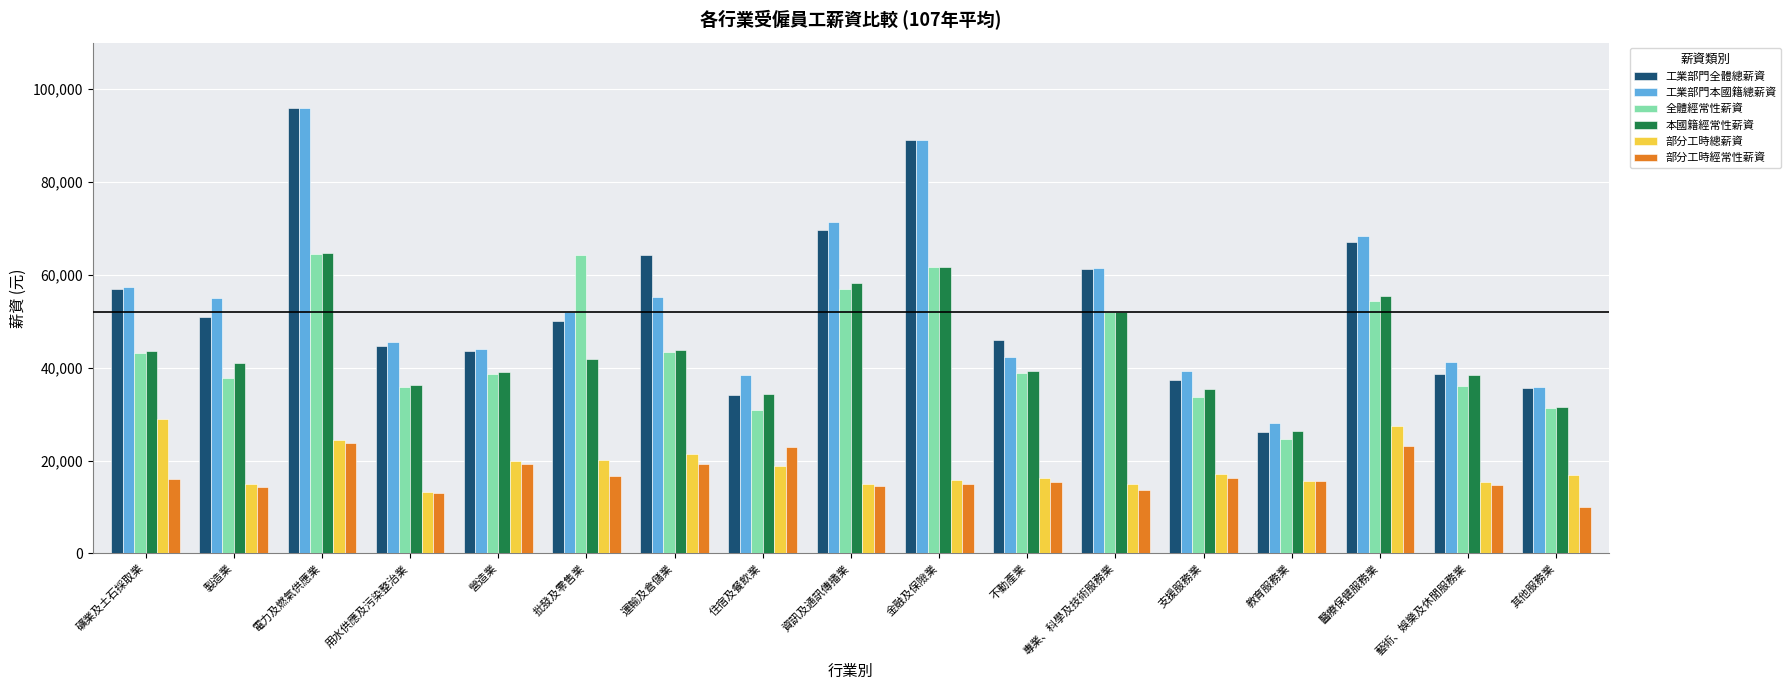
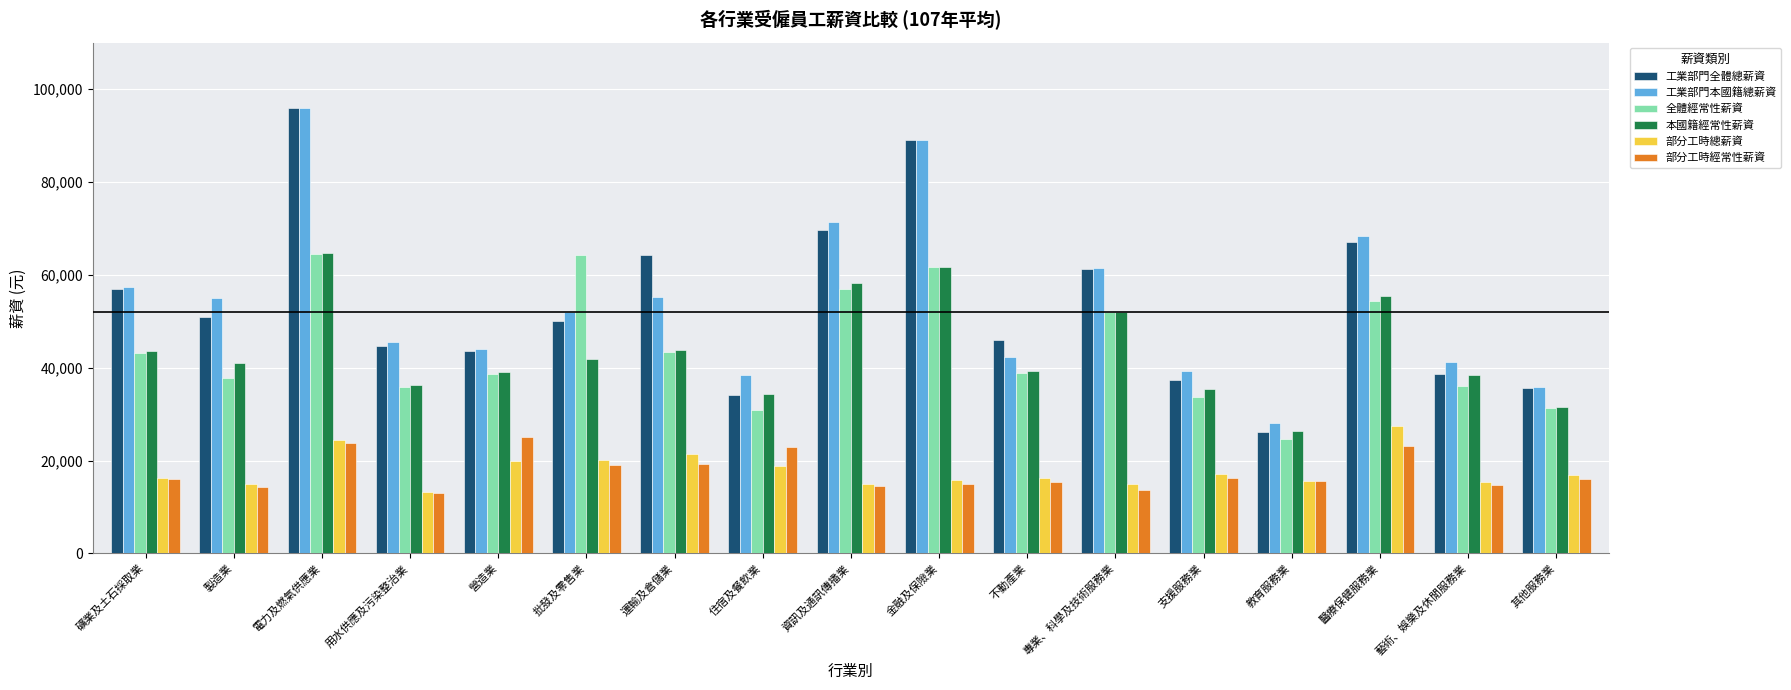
  {
    "工業部門全體總薪資": {
      "礦業及土石採取業": "57,000",
      "製造業": "51,000",
      "電力及燃氣供應業": "96,000",
      "用水供應及污染整治業": "45,000",
      "營造業": "44,000",
      "批發及零售業": "50,000",
      "運輸及倉儲業": "64,000",
      "住宿及餐飲業": "34,000",
      "資訊及通訊傳播業": "70,000",
      "金融及保險業": "89,000",
      "不動產業": "46,000",
      "專業、科學及技術服務業": "61,000",
      "支援服務業": "37,000",
      "教育服務業": "26,000",
      "醫療保健服務業": "67,000",
      "藝術、娛樂及休閒服務業": "39,000",
      "其他服務業": "36,000"
    },
    "工業部門本國籍總薪資": {
      "礦業及土石採取業": "57,000",
      "製造業": "55,000",
      "電力及燃氣供應業": "96,000",
      "用水供應及污染整治業": "45,000",
      "營造業": "44,000",
      "批發及零售業": "52,000",
      "運輸及倉儲業": "55,000",
      "住宿及餐飲業": "38,000",
      "資訊及通訊傳播業": "71,000",
      "金融及保險業": "89,000",
      "不動產業": "42,000",
      "專業、科學及技術服務業": "61,000",
      "支援服務業": "39,000",
      "教育服務業": "28,000",
      "醫療保健服務業": "68,000",
      "藝術、娛樂及休閒服務業": "41,000",
      "其他服務業": "36,000"
    },
    "全體經常性薪資": {
      "礦業及土石採取業": "43,000",
      "製造業": "38,000",
      "電力及燃氣供應業": "65,000",
      "用水供應及污染整治業": "36,000",
      "營造業": "39,000",
      "批發及零售業": "64,000",
      "運輸及倉儲業": "43,000",
      "住宿及餐飲業": "31,000",
      "資訊及通訊傳播業": "57,000",
      "金融及保險業": "62,000",
      "不動產業": "39,000",
      "專業、科學及技術服務業": "52,000",
      "支援服務業": "34,000",
      "教育服務業": "25,000",
      "醫療保健服務業": "54,000",
      "藝術、娛樂及休閒服務業": "36,000",
      "其他服務業": "31,000"
    },
    "本國籍經常性薪資": {
      "礦業及土石採取業": "44,000",
      "製造業": "41,000",
      "電力及燃氣供應業": "65,000",
      "用水供應及污染整治業": "36,000",
      "營造業": "39,000",
      "批發及零售業": "42,000",
      "運輸及倉儲業": "44,000",
      "住宿及餐飲業": "34,000",
      "資訊及通訊傳播業": "58,000",
      "金融及保險業": "62,000",
      "不動產業": "39,000",
      "專業、科學及技術服務業": "52,000",
      "支援服務業": "35,000",
      "教育服務業": "26,000",
      "醫療保健服務業": "56,000",
      "藝術、娛樂及休閒服務業": "38,000",
      "其他服務業": "31,000"
    },
    "部分工時總薪資": {
-     "礦業及土石採取業": "29,000",
+     "礦業及土石採取業": "16,000",
      "製造業": "15,000",
      "電力及燃氣供應業": "24,000",
      "用水供應及污染整治業": "13,000",
      "營造業": "20,000",
      "批發及零售業": "20,000",
      "運輸及倉儲業": "21,000",
      "住宿及餐飲業": "19,000",
      "資訊及通訊傳播業": "15,000",
      "金融及保險業": "16,000",
      "不動產業": "16,000",
      "專業、科學及技術服務業": "15,000",
      "支援服務業": "17,000",
      "教育服務業": "16,000",
      "醫療保健服務業": "27,000",
      "藝術、娛樂及休閒服務業": "15,000",
      "其他服務業": "17,000"
    },
    "部分工時經常性薪資": {
      "礦業及土石採取業": "16,000",
      "製造業": "14,000",
      "電力及燃氣供應業": "24,000",
      "用水供應及污染整治業": "13,000",
-     "營造業": "19,000",
-     "批發及零售業": "17,000",
+     "營造業": "25,000",
+     "批發及零售業": "19,000",
      "運輸及倉儲業": "19,000",
      "住宿及餐飲業": "23,000",
      "資訊及通訊傳播業": "14,000",
      "金融及保險業": "15,000",
      "不動產業": "15,000",
      "專業、科學及技術服務業": "14,000",
      "支援服務業": "16,000",
      "教育服務業": "15,000",
      "醫療保健服務業": "23,000",
      "藝術、娛樂及休閒服務業": "15,000",
-     "其他服務業": "10,000"
+     "其他服務業": "16,000"
    }
  }
